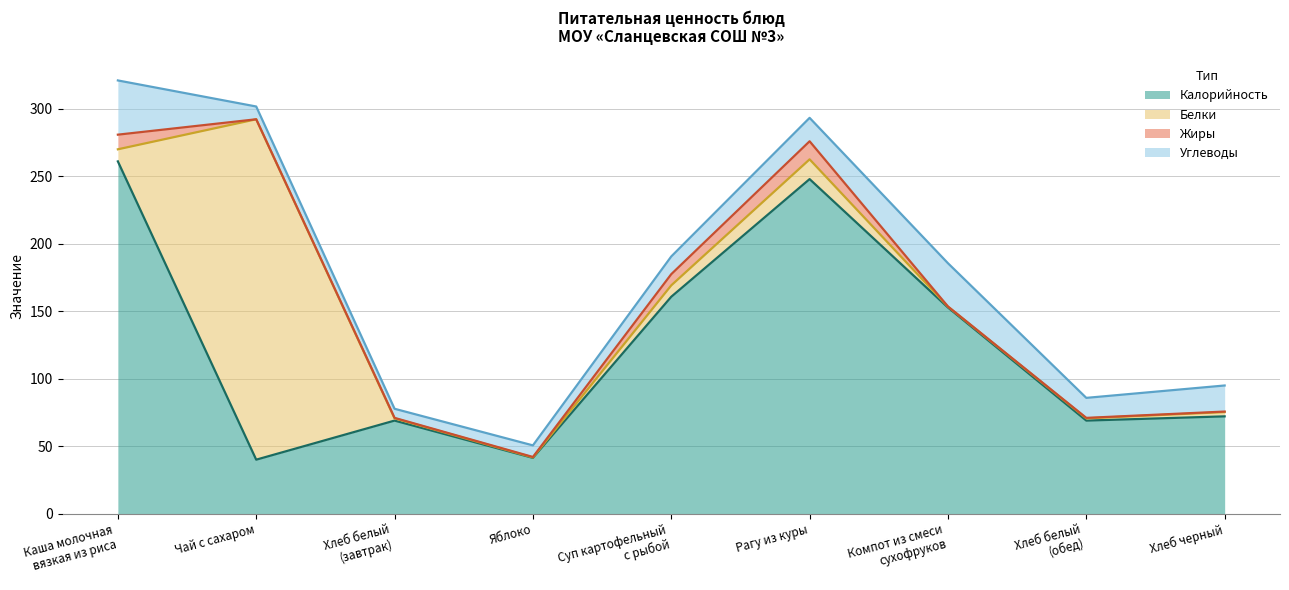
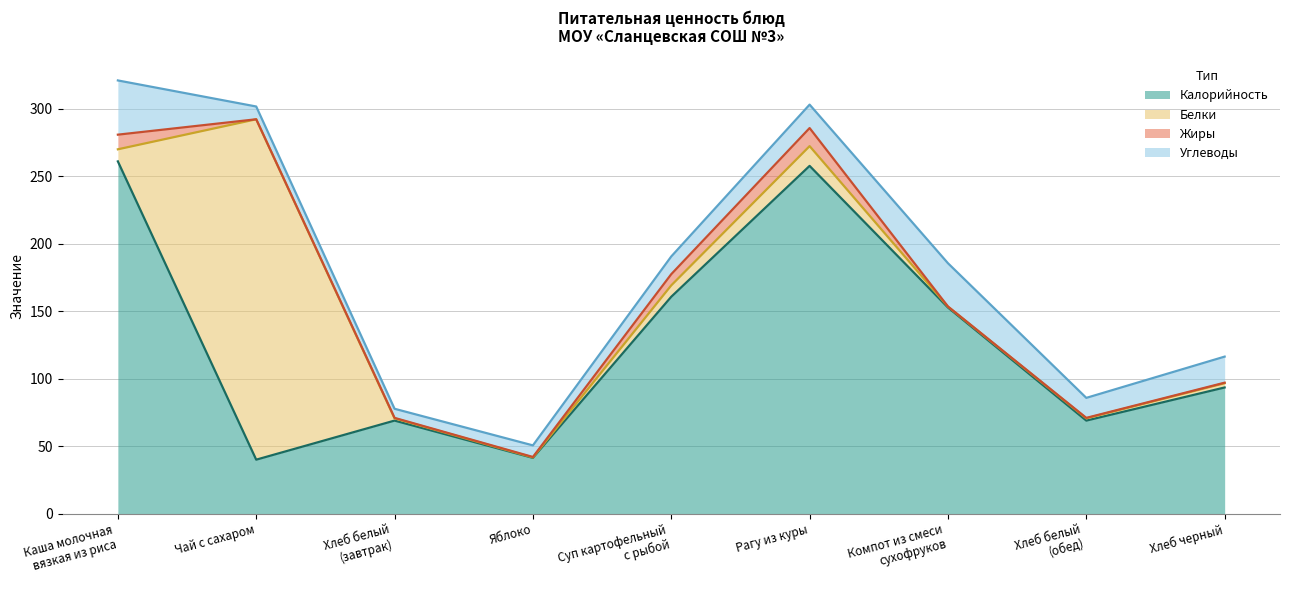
  {
    "Калорийность": {
      "Каша молочная вязкая из риса": 261,
      "Чай с сахаром": 40,
      "Суп картофельный с рыбой": 161,
-     "Рагу из куры": 248,
-     "Хлеб черный": 72
+     "Рагу из куры": 258,
+     "Хлеб черный": 94
    },
    "Белки": {
      "Каша молочная вязкая из риса": 9,
      "Суп картофельный с рыбой": 8,
      "Рагу из куры": 15
    },
    "Жиры": {
      "Каша молочная вязкая из риса": 11,
      "Суп картофельный с рыбой": 8,
      "Рагу из куры": 13
    },
    "Углеводы": {
      "Каша молочная вязкая из риса": 40,
      "Чай с сахаром": 9,
      "Хлеб белый (завтрак)": 7,
      "Яблоко": 9,
      "Суп картофельный с рыбой": 13,
      "Рагу из куры": 17,
      "Компот из смеси сухофруков": 32,
      "Хлеб белый (обед)": 15,
      "Хлеб черный": 19
    }
  }
